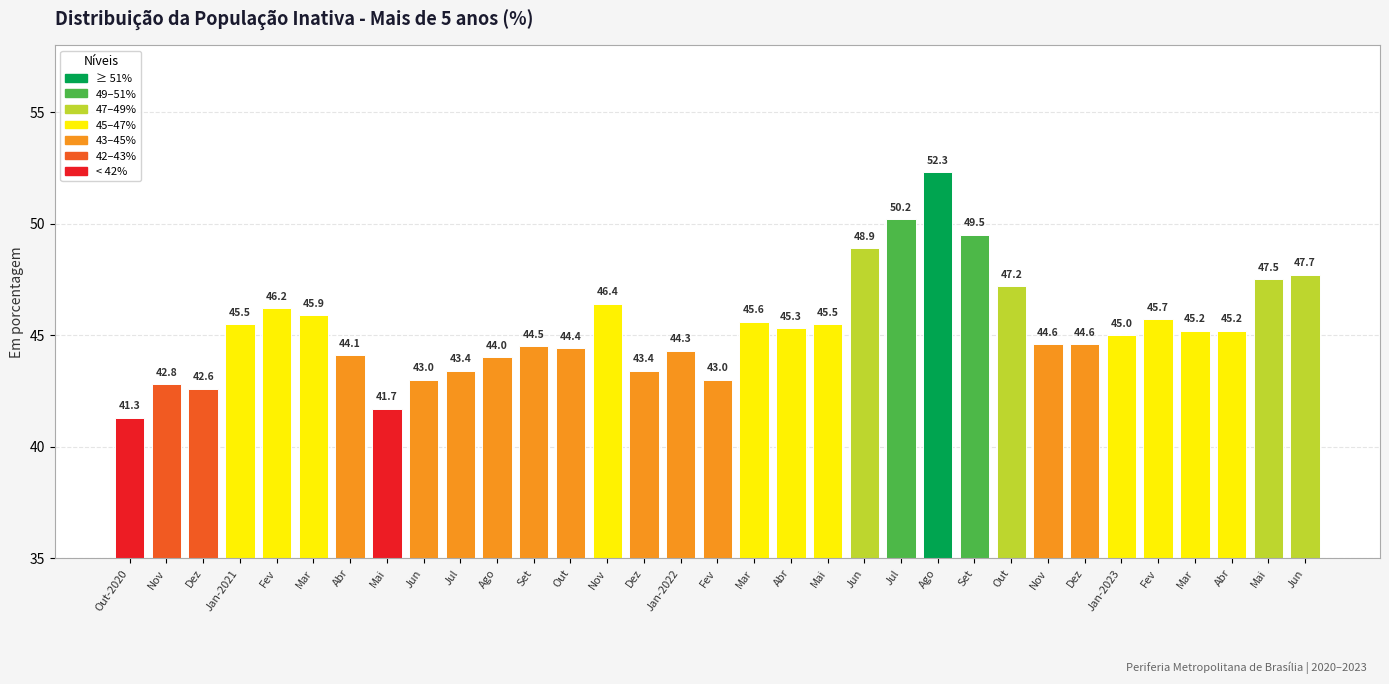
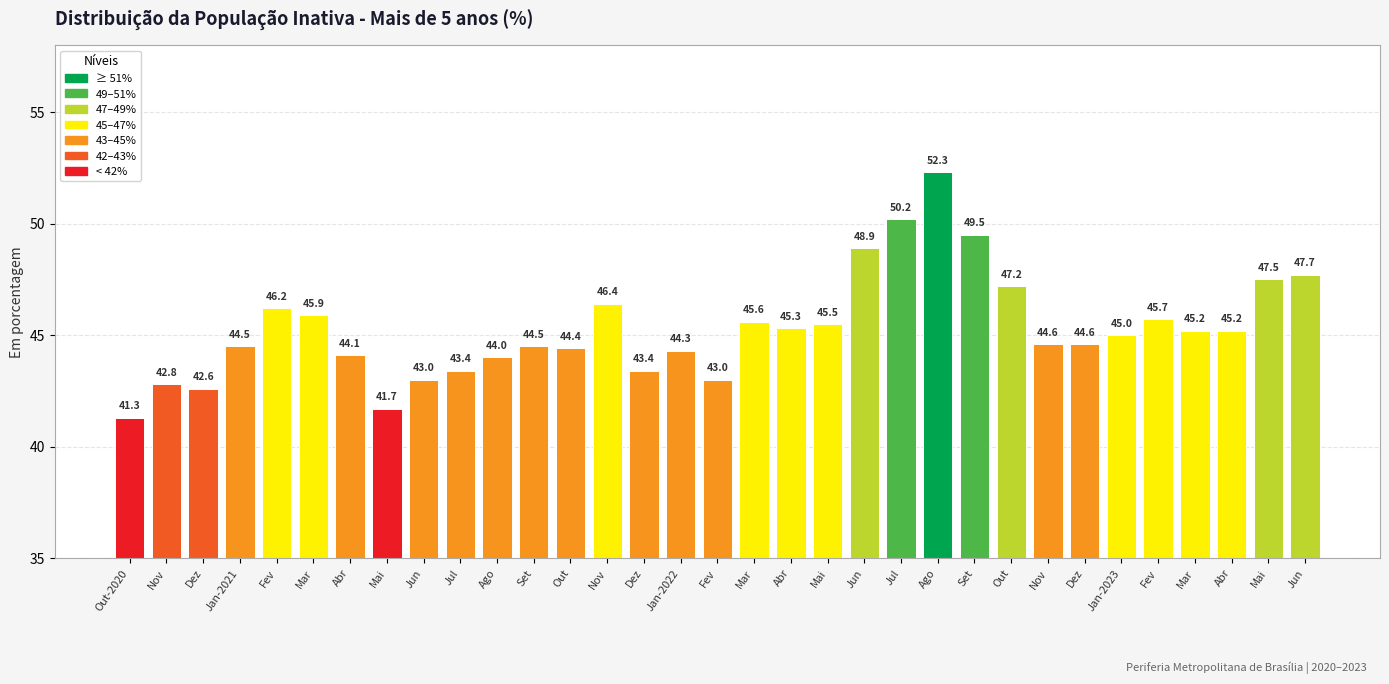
  {
    "Out-2020": 41.3,
-   "Jan-2021": 45.5,
+   "Jan-2021": 44.5,
    "Jan-2022": 44.3,
    "Jan-2023": 45.0
  }
